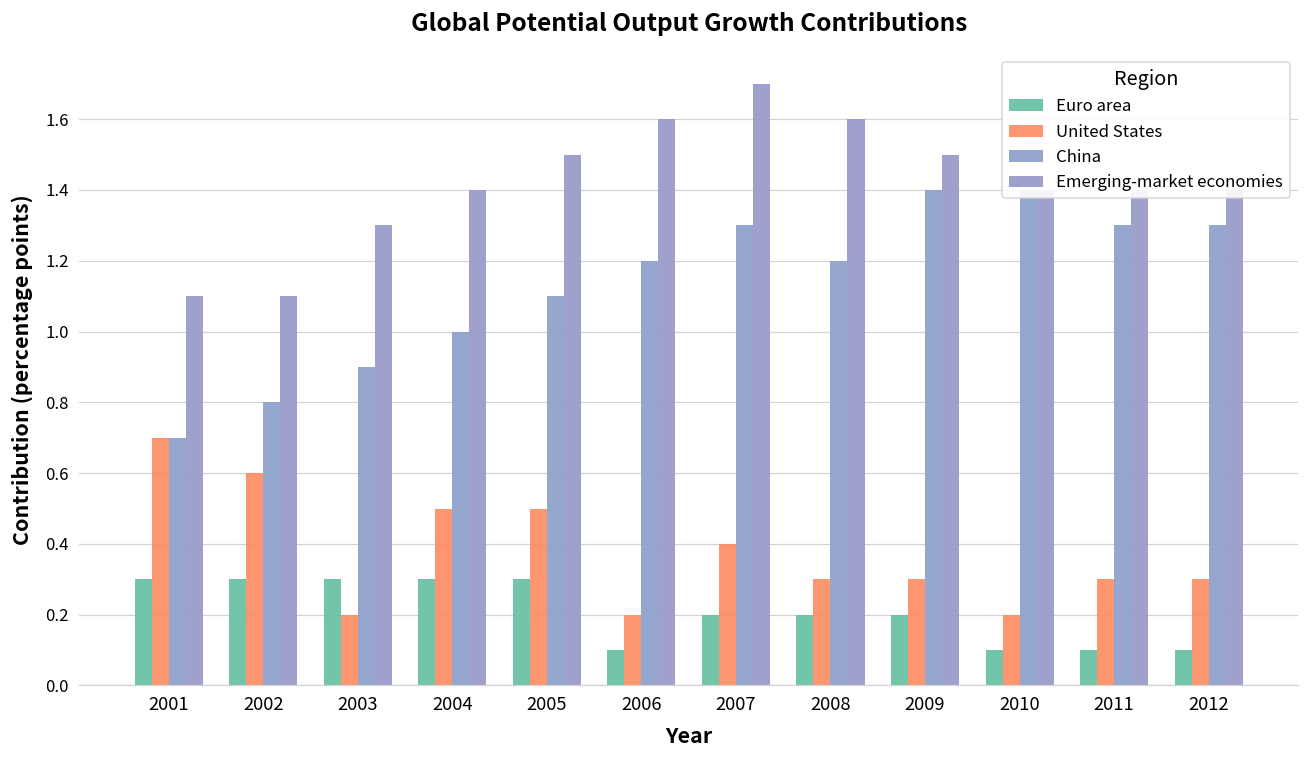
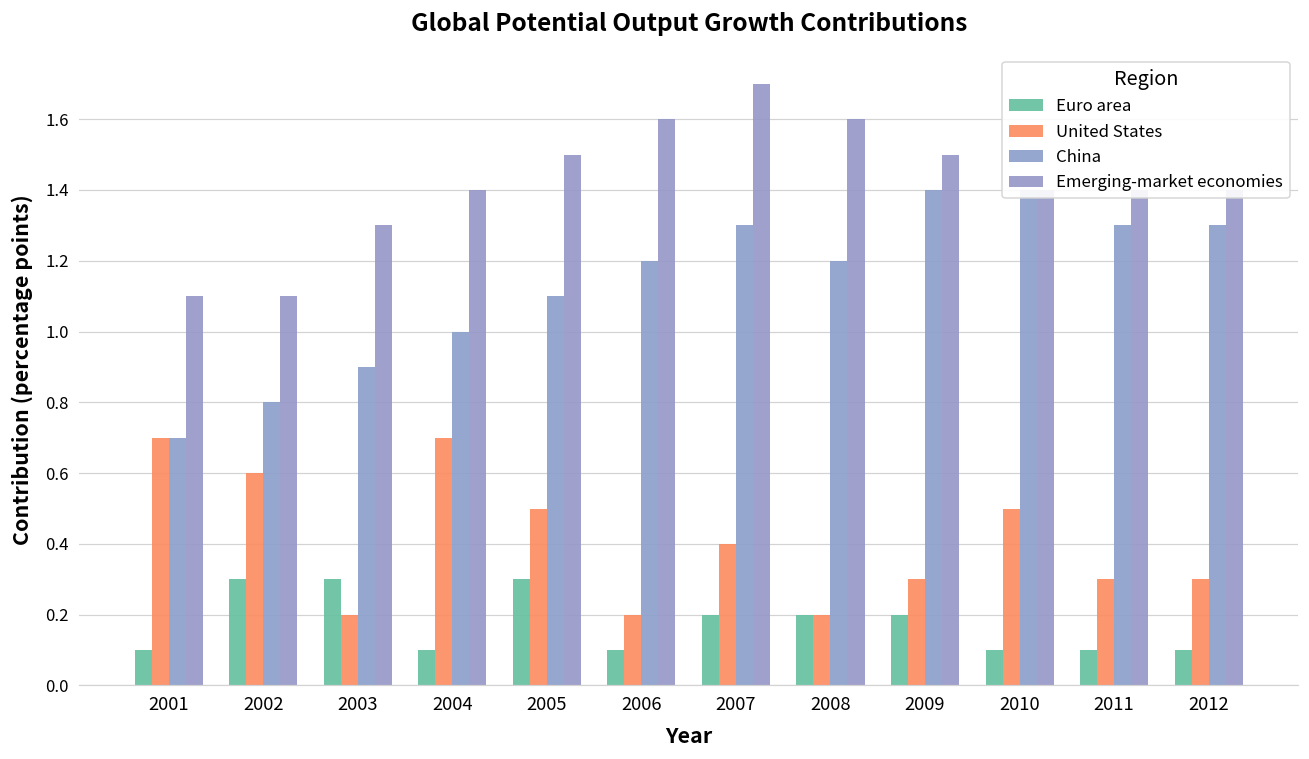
  {
    "Euro area": {
-     "2001": 0.3,
+     "2001": 0.1,
      "2002": 0.3,
      "2003": 0.3,
-     "2004": 0.3,
+     "2004": 0.1,
      "2005": 0.3,
      "2006": 0.1,
      "2007": 0.2,
      "2008": 0.2,
      "2009": 0.2,
      "2010": 0.1,
      "2011": 0.1,
      "2012": 0.1
    },
    "United States": {
      "2001": 0.7,
      "2002": 0.6,
      "2003": 0.2,
-     "2004": 0.5,
+     "2004": 0.7,
      "2005": 0.5,
      "2006": 0.2,
      "2007": 0.4,
-     "2008": 0.3,
+     "2008": 0.2,
      "2009": 0.3,
-     "2010": 0.2,
+     "2010": 0.5,
      "2011": 0.3,
      "2012": 0.3
    }
  }
